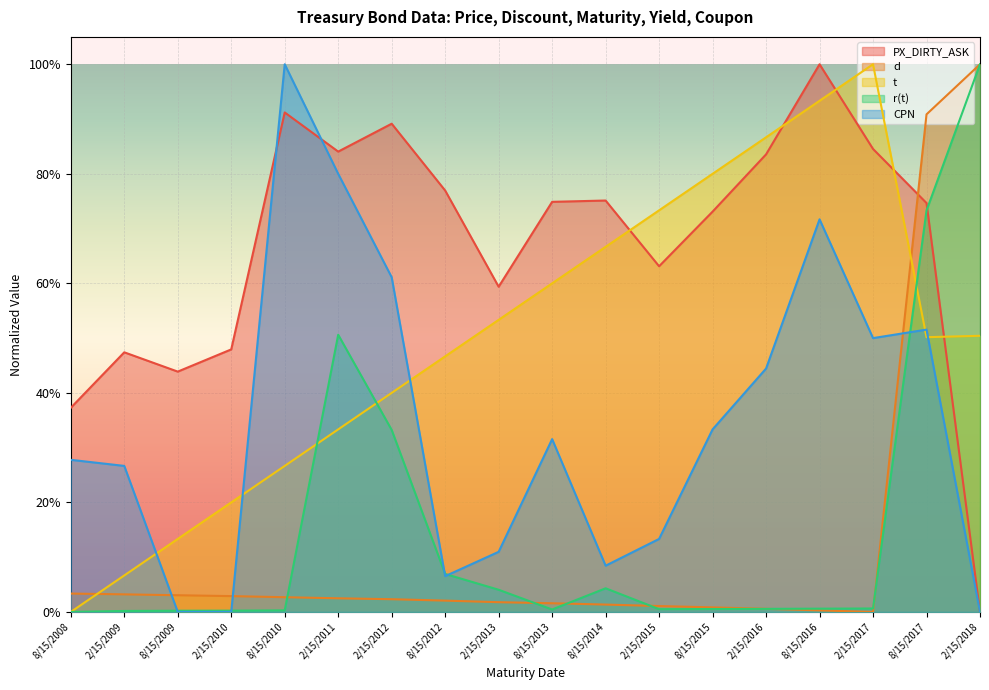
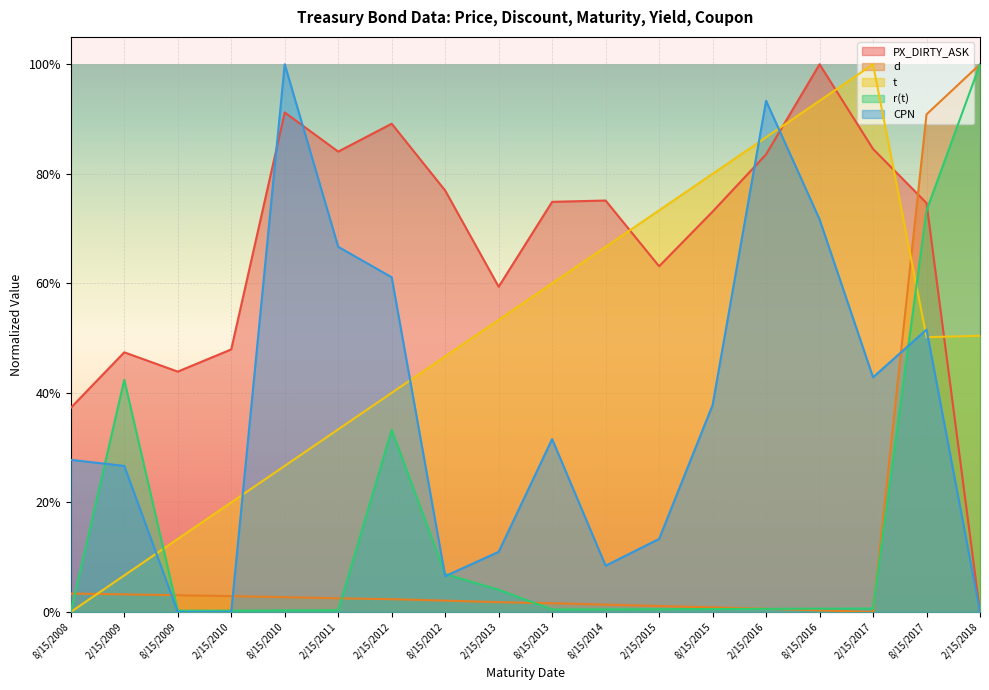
  {
    "r(t)": {
-     "2/15/2009": "0%",
+     "2/15/2009": "42%",
      "8/15/2010": "0%",
-     "2/15/2011": "51%",
+     "2/15/2011": "0%",
      "2/15/2012": "33%",
      "2/15/2013": "4%",
      "8/15/2013": "0%",
-     "8/15/2014": "4%",
+     "8/15/2014": "0%",
      "2/15/2015": "1%",
      "2/15/2017": "1%",
      "8/15/2017": "73%"
    },
    "CPN": {
      "8/15/2008": "28%",
      "2/15/2009": "27%",
      "8/15/2010": "100%",
-     "2/15/2011": "80%",
+     "2/15/2011": "67%",
      "2/15/2012": "61%",
      "2/15/2013": "11%",
      "8/15/2013": "32%",
      "8/15/2014": "8%",
      "2/15/2015": "13%",
-     "8/15/2015": "33%",
-     "2/15/2016": "44%",
+     "8/15/2015": "38%",
+     "2/15/2016": "93%",
      "8/15/2016": "72%",
-     "2/15/2017": "50%",
+     "2/15/2017": "43%",
      "8/15/2017": "52%"
    }
  }
